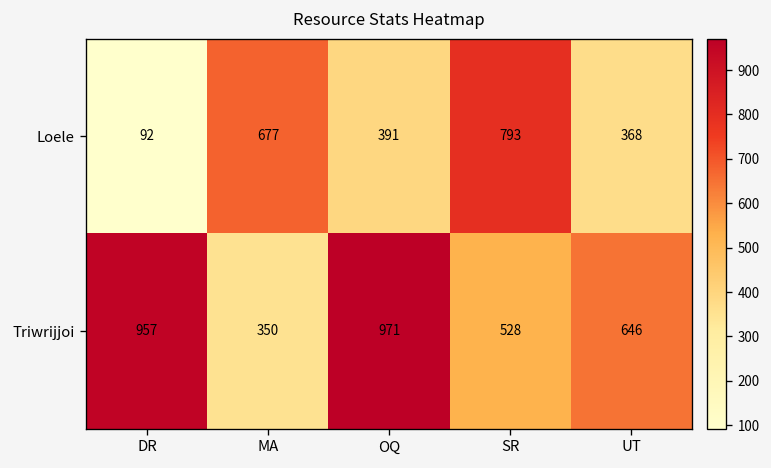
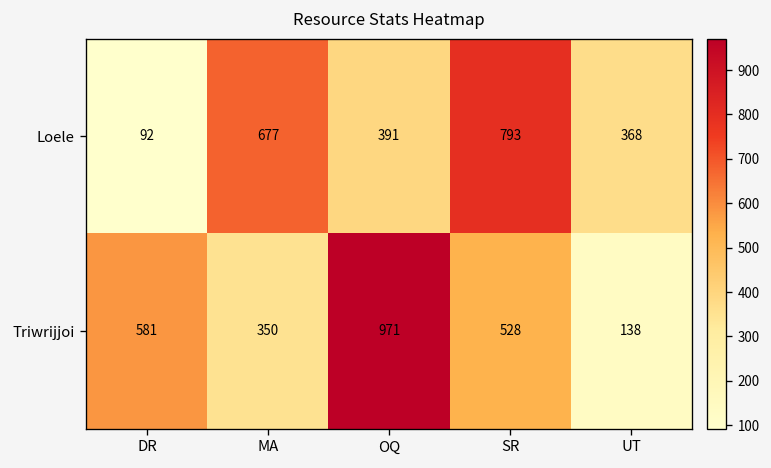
  {
    "Loele": {
      "DR": 92,
      "MA": 677,
      "OQ": 391,
      "SR": 793,
      "UT": 368
    },
    "Triwrijjoi": {
-     "DR": 957,
+     "DR": 581,
      "MA": 350,
      "OQ": 971,
      "SR": 528,
-     "UT": 646
+     "UT": 138
    }
  }
